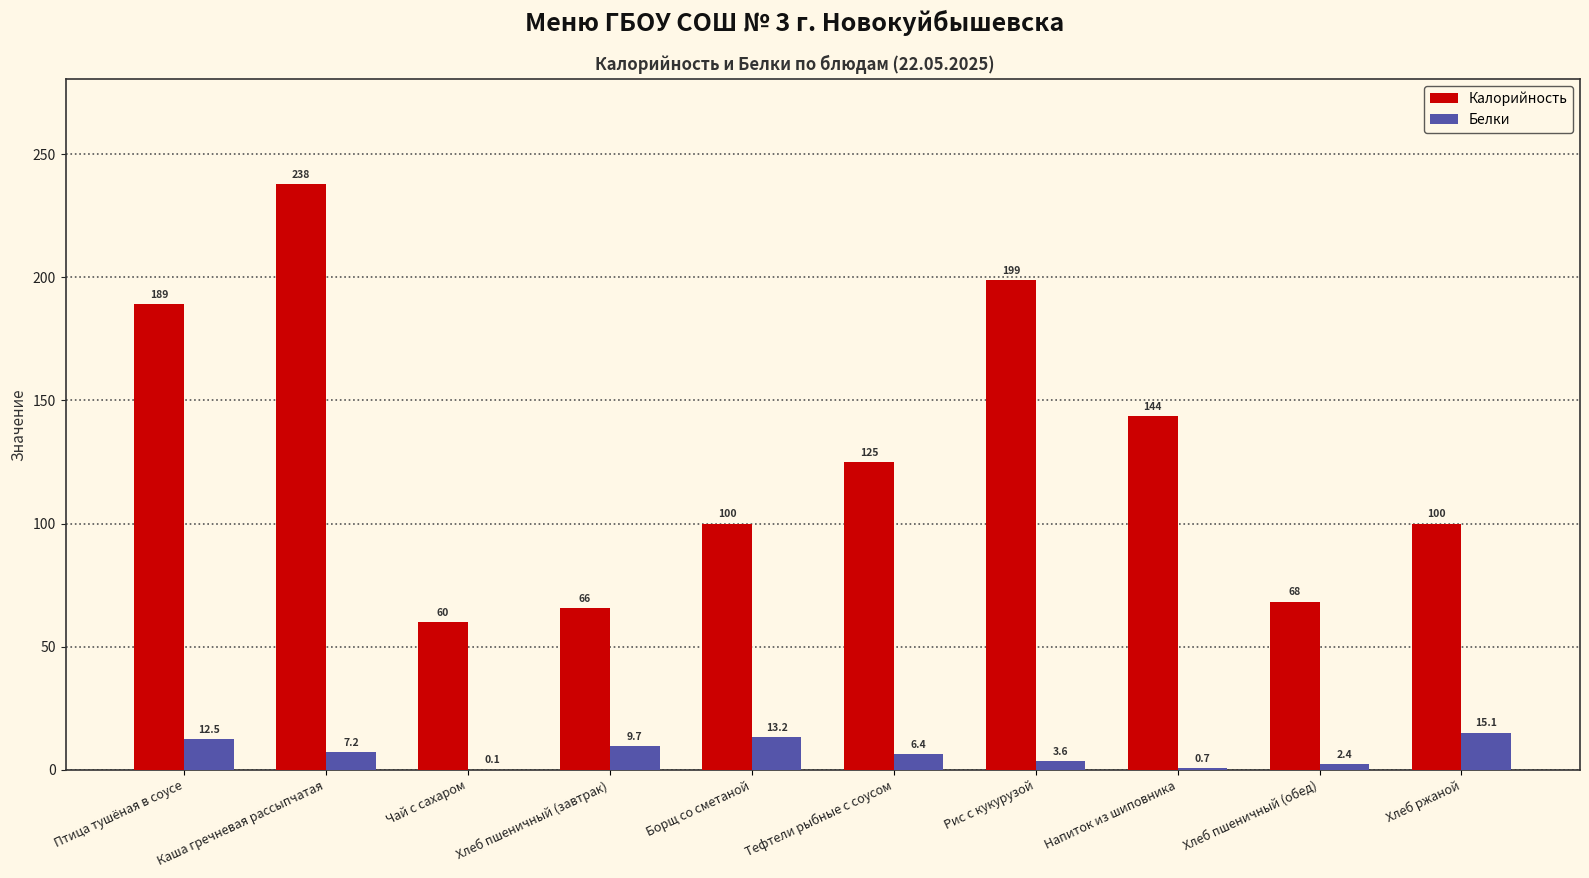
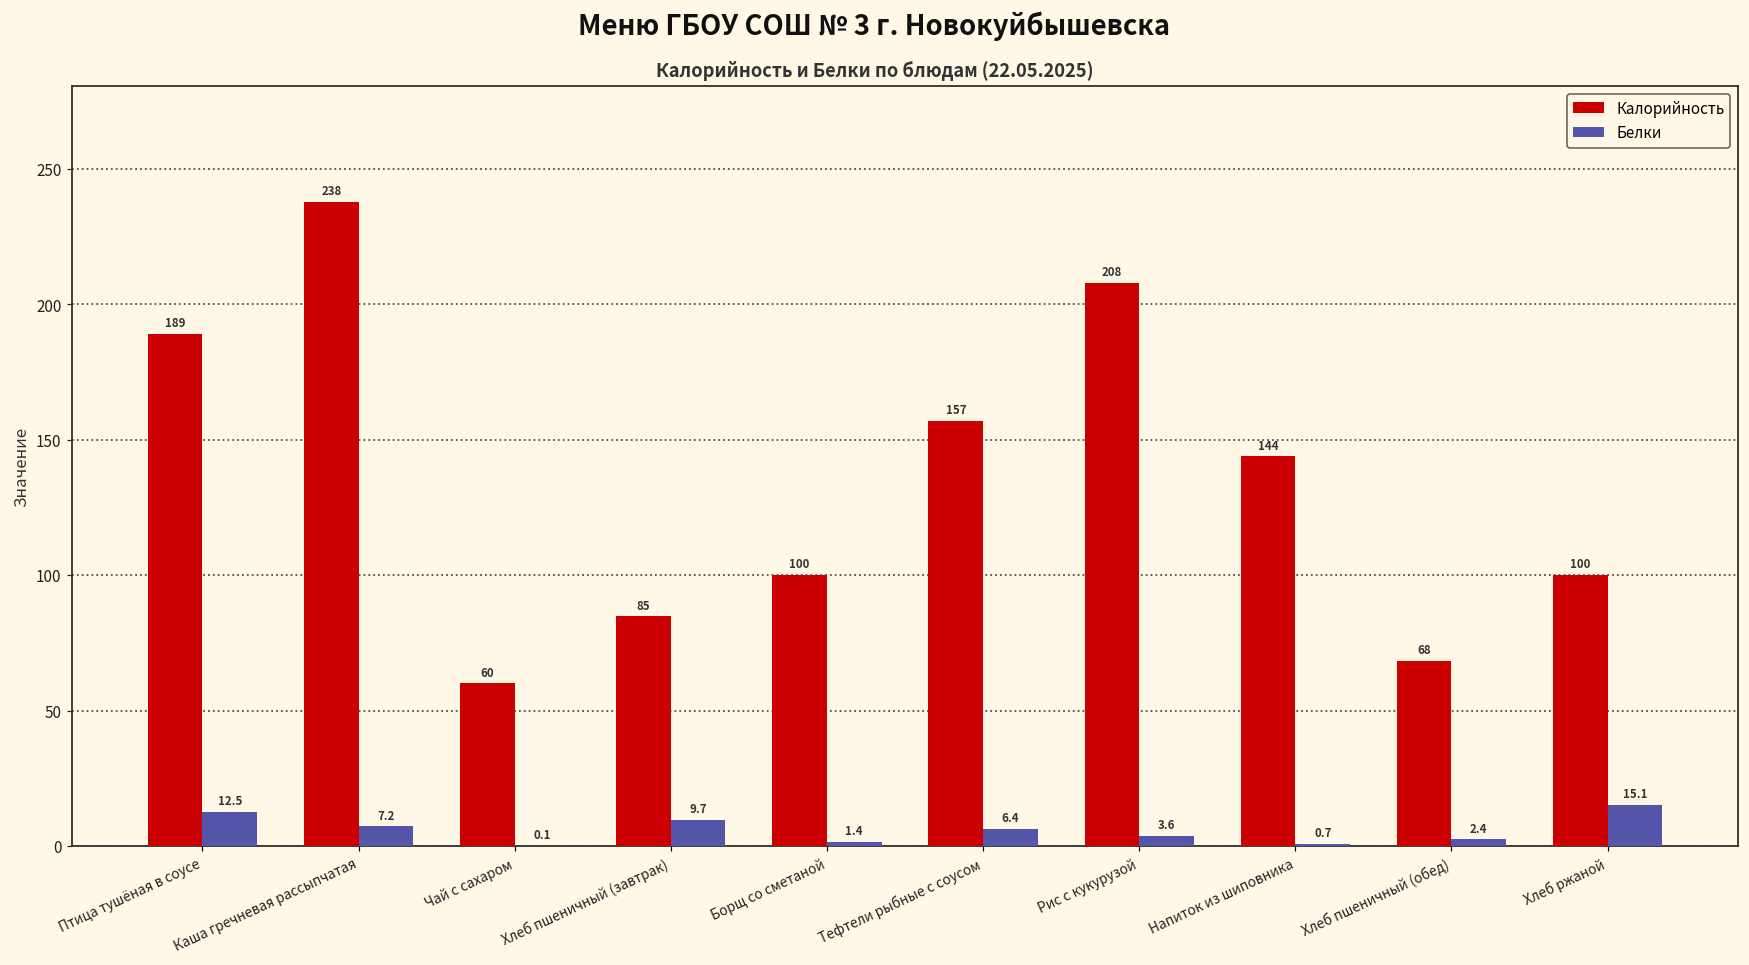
  {
    "Калорийность": {
      "Птица тушёная в соусе": 189,
      "Каша гречневая рассыпчатая": 238,
      "Чай с сахаром": 60,
-     "Хлеб пшеничный (завтрак)": 66,
+     "Хлеб пшеничный (завтрак)": 85,
      "Борщ со сметаной": 100,
-     "Тефтели рыбные с соусом": 125,
-     "Рис с кукурузой": 199,
+     "Тефтели рыбные с соусом": 157,
+     "Рис с кукурузой": 208,
      "Напиток из шиповника": 144,
      "Хлеб пшеничный (обед)": 68,
      "Хлеб ржаной": 100
    },
    "Белки": {
      "Птица тушёная в соусе": 12.5,
      "Каша гречневая рассыпчатая": 7.2,
      "Чай с сахаром": 0.1,
      "Хлеб пшеничный (завтрак)": 9.7,
-     "Борщ со сметаной": 13.2,
+     "Борщ со сметаной": 1.4,
      "Тефтели рыбные с соусом": 6.4,
      "Рис с кукурузой": 3.6,
      "Напиток из шиповника": 0.7,
      "Хлеб пшеничный (обед)": 2.4,
      "Хлеб ржаной": 15.1
    }
  }
